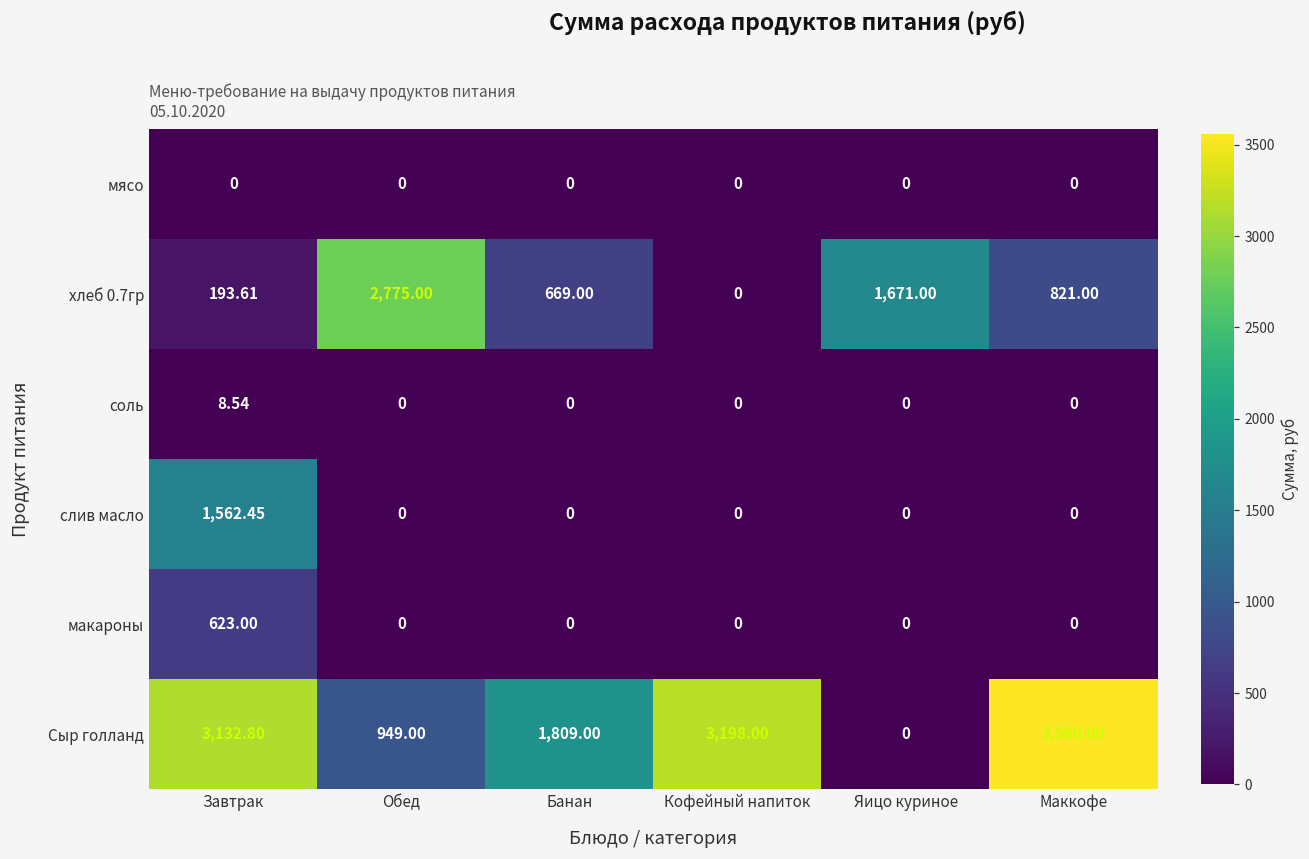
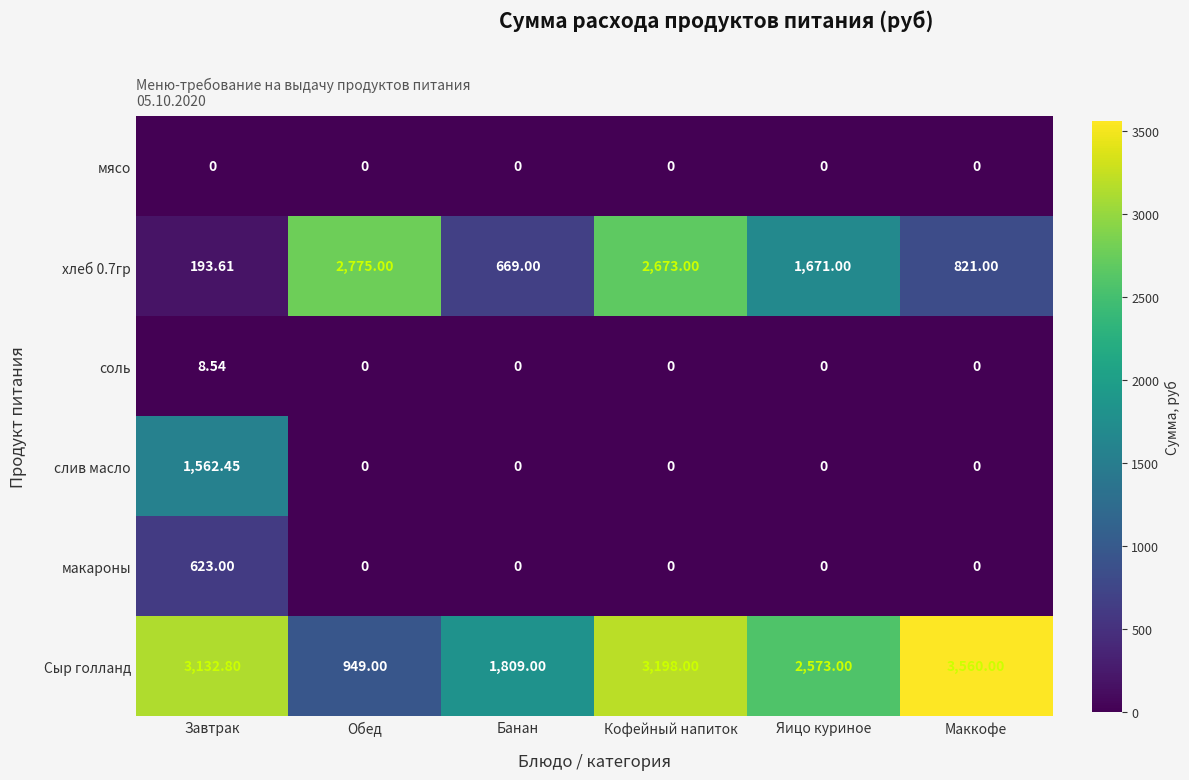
  {
    "мясо": {
      "Завтрак": "0",
      "Обед": "0",
      "Банан": "0",
      "Кофейный напиток": "0",
      "Яицо куриное": "0",
      "Маккофе": "0"
    },
    "хлеб 0.7гр": {
      "Завтрак": "193.61",
      "Обед": "2,775.00",
      "Банан": "669.00",
-     "Кофейный напиток": "0",
+     "Кофейный напиток": "2,673.00",
      "Яицо куриное": "1,671.00",
      "Маккофе": "821.00"
    },
    "соль": {
      "Завтрак": "8.54",
      "Обед": "0",
      "Банан": "0",
      "Кофейный напиток": "0",
      "Яицо куриное": "0",
      "Маккофе": "0"
    },
    "слив масло": {
      "Завтрак": "1,562.45",
      "Обед": "0",
      "Банан": "0",
      "Кофейный напиток": "0",
      "Яицо куриное": "0",
      "Маккофе": "0"
    },
    "макароны": {
      "Завтрак": "623.00",
      "Обед": "0",
      "Банан": "0",
      "Кофейный напиток": "0",
      "Яицо куриное": "0",
      "Маккофе": "0"
    },
    "Сыр голланд": {
      "Обед": "949.00",
      "Банан": "1,809.00",
-     "Яицо куриное": "0",
+     "Яицо куриное": "2,573.00",
      "Маккофе": "3,560.00"
    }
  }
